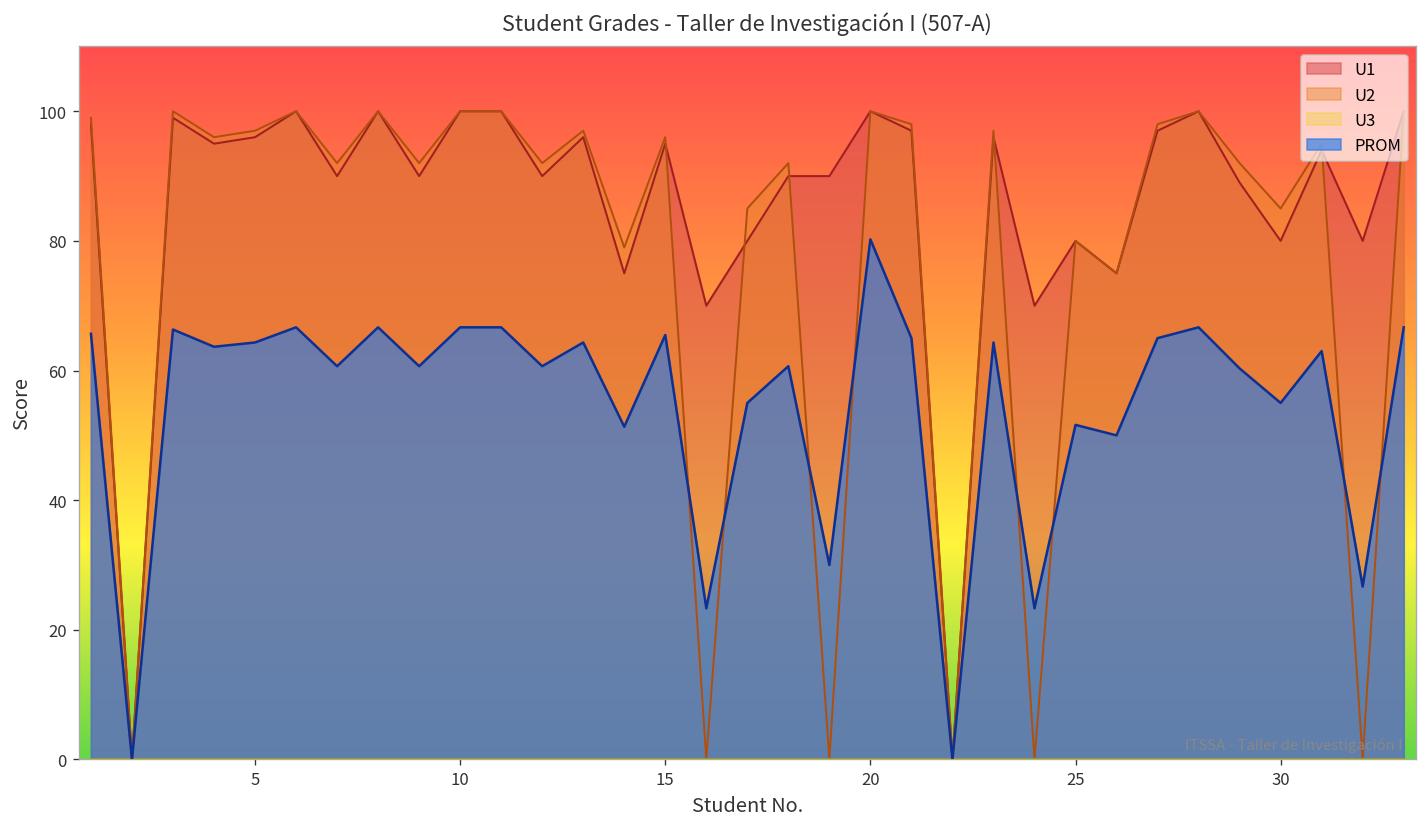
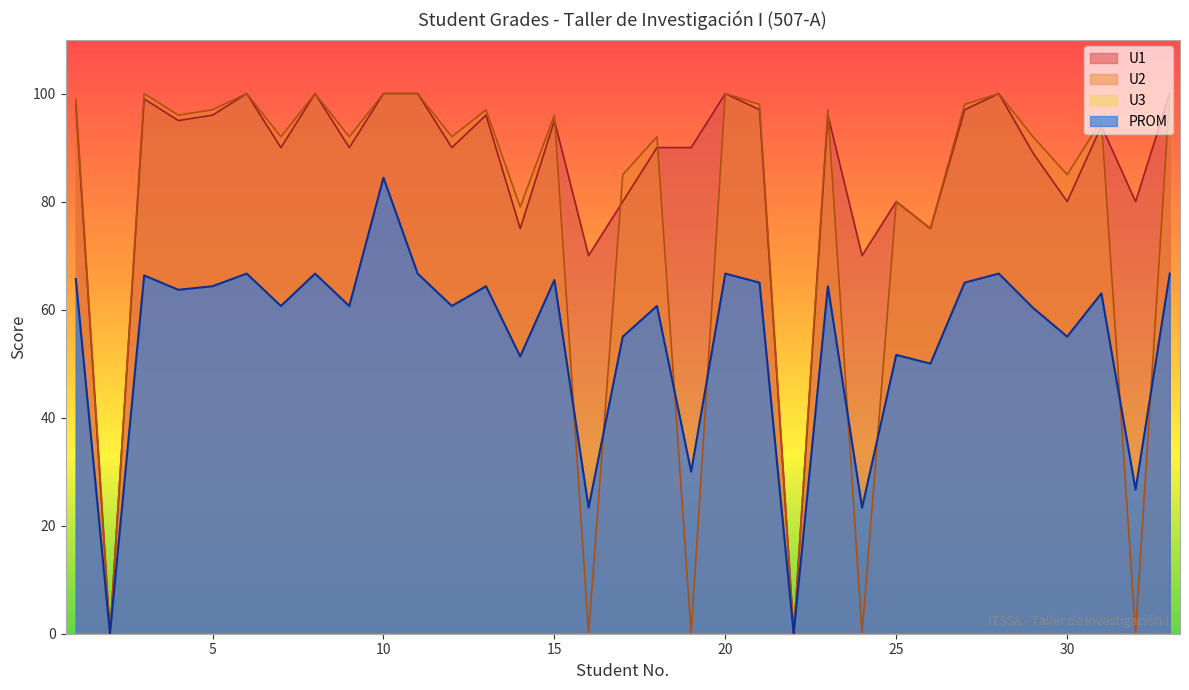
  {
    "PROM": {
      "5": 64,
-     "10": 67,
+     "10": 84,
      "15": 65,
-     "20": 80,
+     "20": 67,
      "25": 52,
      "30": 55
    }
  }
